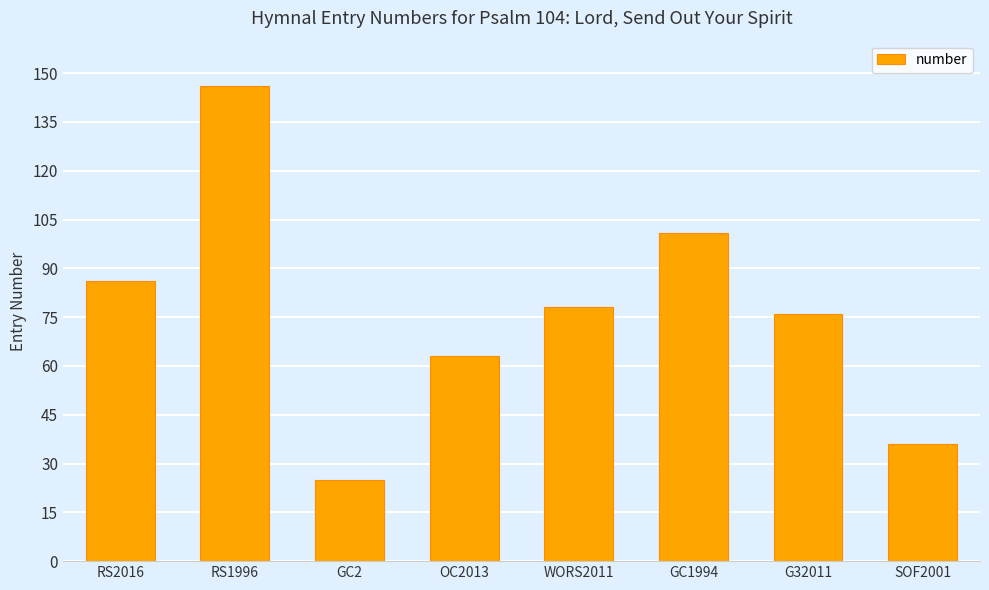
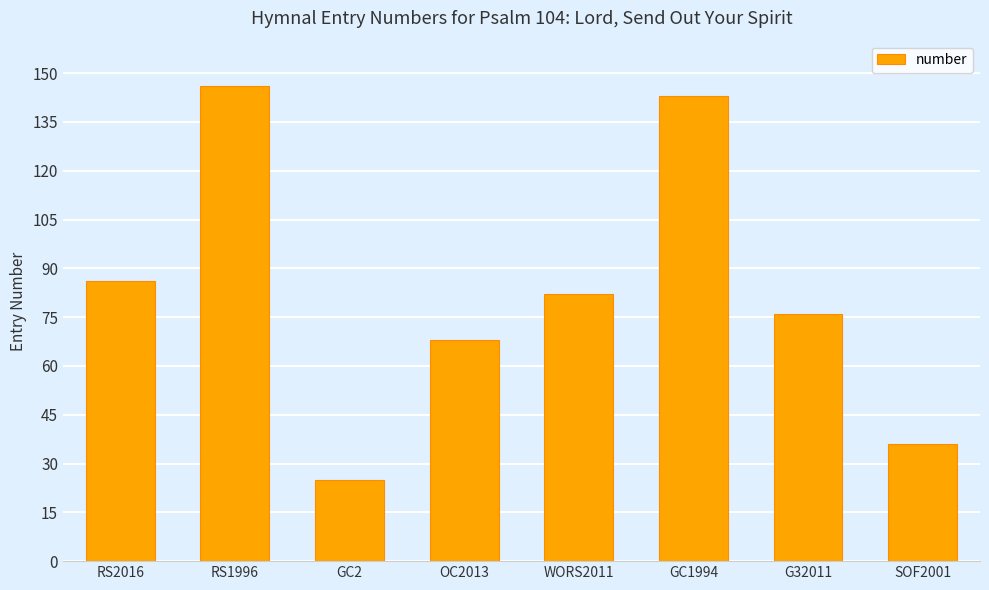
  {
    "RS2016": 86,
    "RS1996": 146,
    "GC2": 25,
-   "OC2013": 63,
-   "WORS2011": 78,
-   "GC1994": 101,
+   "OC2013": 68,
+   "WORS2011": 82,
+   "GC1994": 143,
    "G32011": 76,
    "SOF2001": 36
  }
